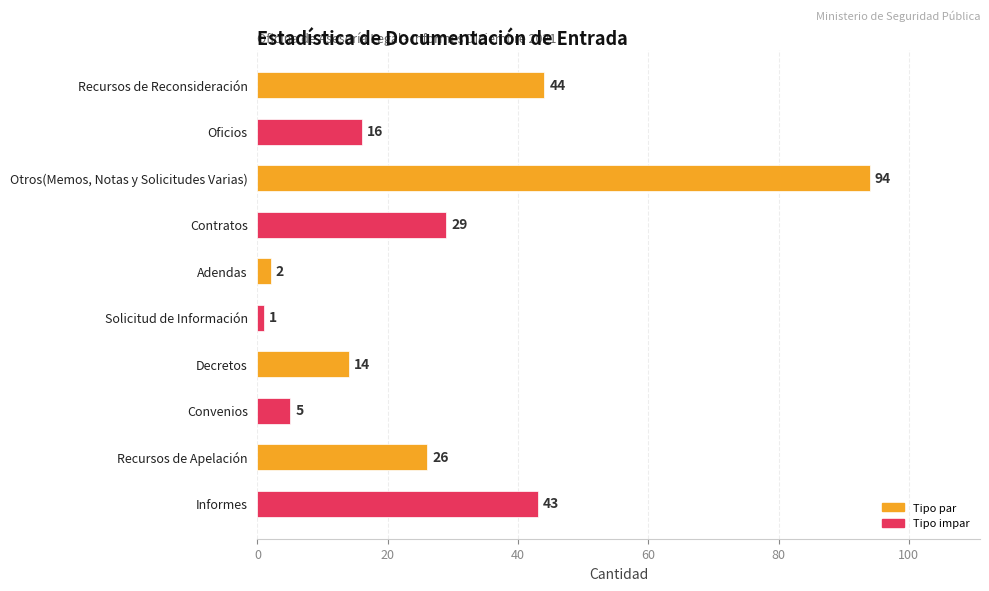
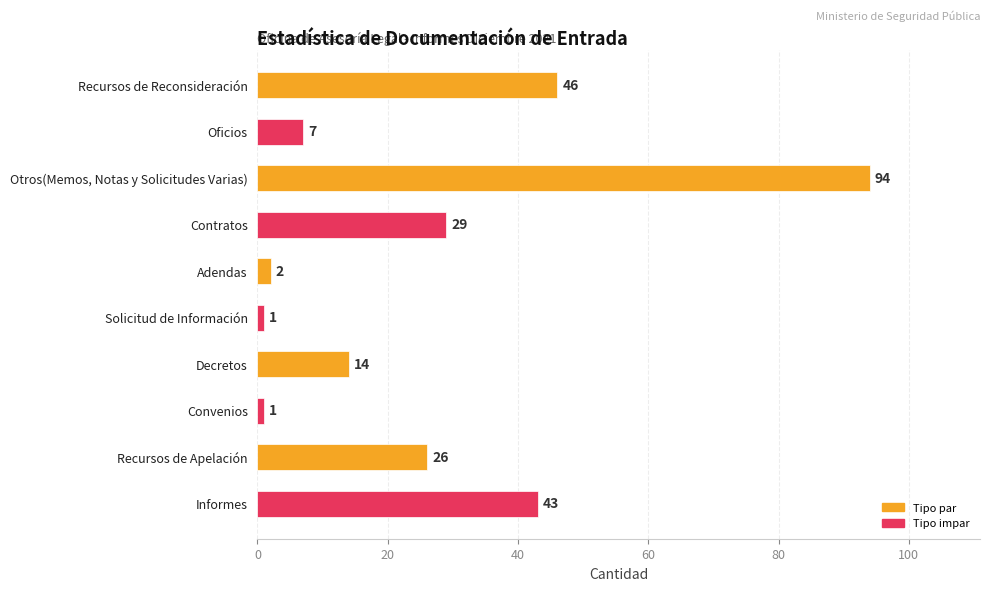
  {
-   "Recursos de Reconsideración": 44,
-   "Oficios": 16,
+   "Recursos de Reconsideración": 46,
+   "Oficios": 7,
    "Otros(Memos, Notas y Solicitudes Varias)": 94,
    "Contratos": 29,
    "Adendas": 2,
    "Solicitud de Información": 1,
    "Decretos": 14,
-   "Convenios": 5,
+   "Convenios": 1,
    "Recursos de Apelación": 26,
    "Informes": 43
  }
